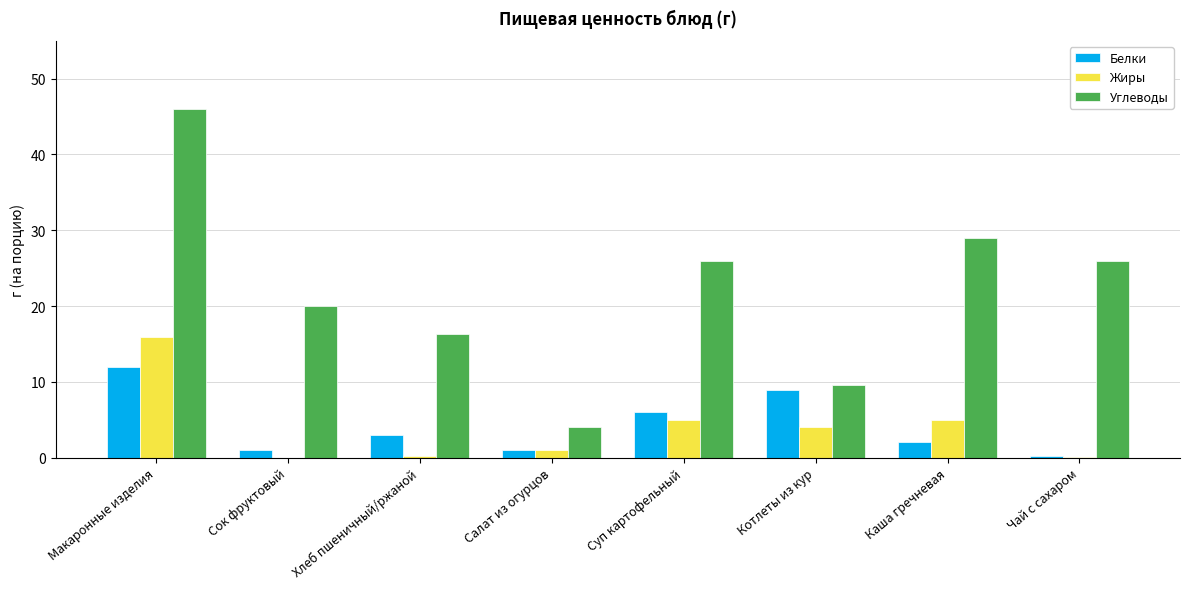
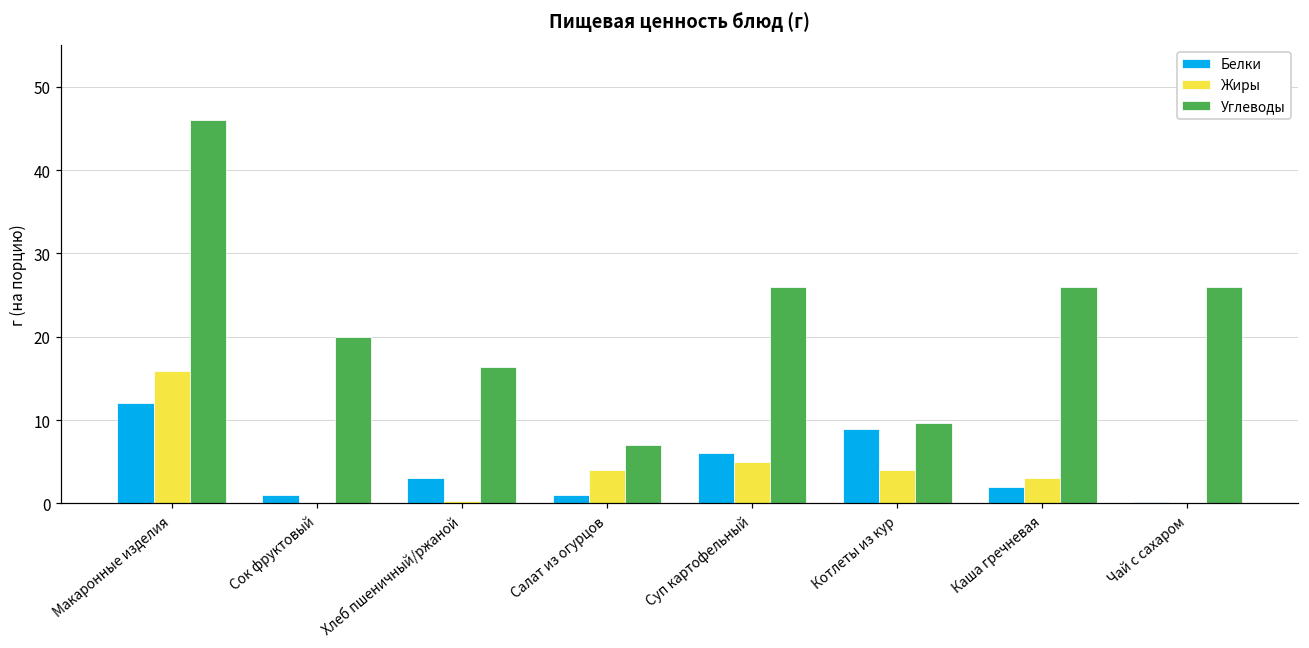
  {
    "Белки": {
      "Макаронные изделия": 12,
      "Сок фруктовый": 1,
      "Хлеб пшеничный/ржаной": 3,
      "Салат из огурцов": 1,
      "Суп картофельный": 6,
      "Котлеты из кур": 9,
      "Каша гречневая": 2
    },
    "Жиры": {
      "Макаронные изделия": 16,
      "Сок фруктовый": 0,
-     "Салат из огурцов": 1,
+     "Салат из огурцов": 4,
      "Суп картофельный": 5,
      "Котлеты из кур": 4,
-     "Каша гречневая": 5
+     "Каша гречневая": 3
    },
    "Углеводы": {
      "Макаронные изделия": 46,
      "Сок фруктовый": 20,
      "Хлеб пшеничный/ржаной": 16,
-     "Салат из огурцов": 4,
+     "Салат из огурцов": 7,
      "Суп картофельный": 26,
      "Котлеты из кур": 10,
-     "Каша гречневая": 29,
+     "Каша гречневая": 26,
      "Чай с сахаром": 26
    }
  }
